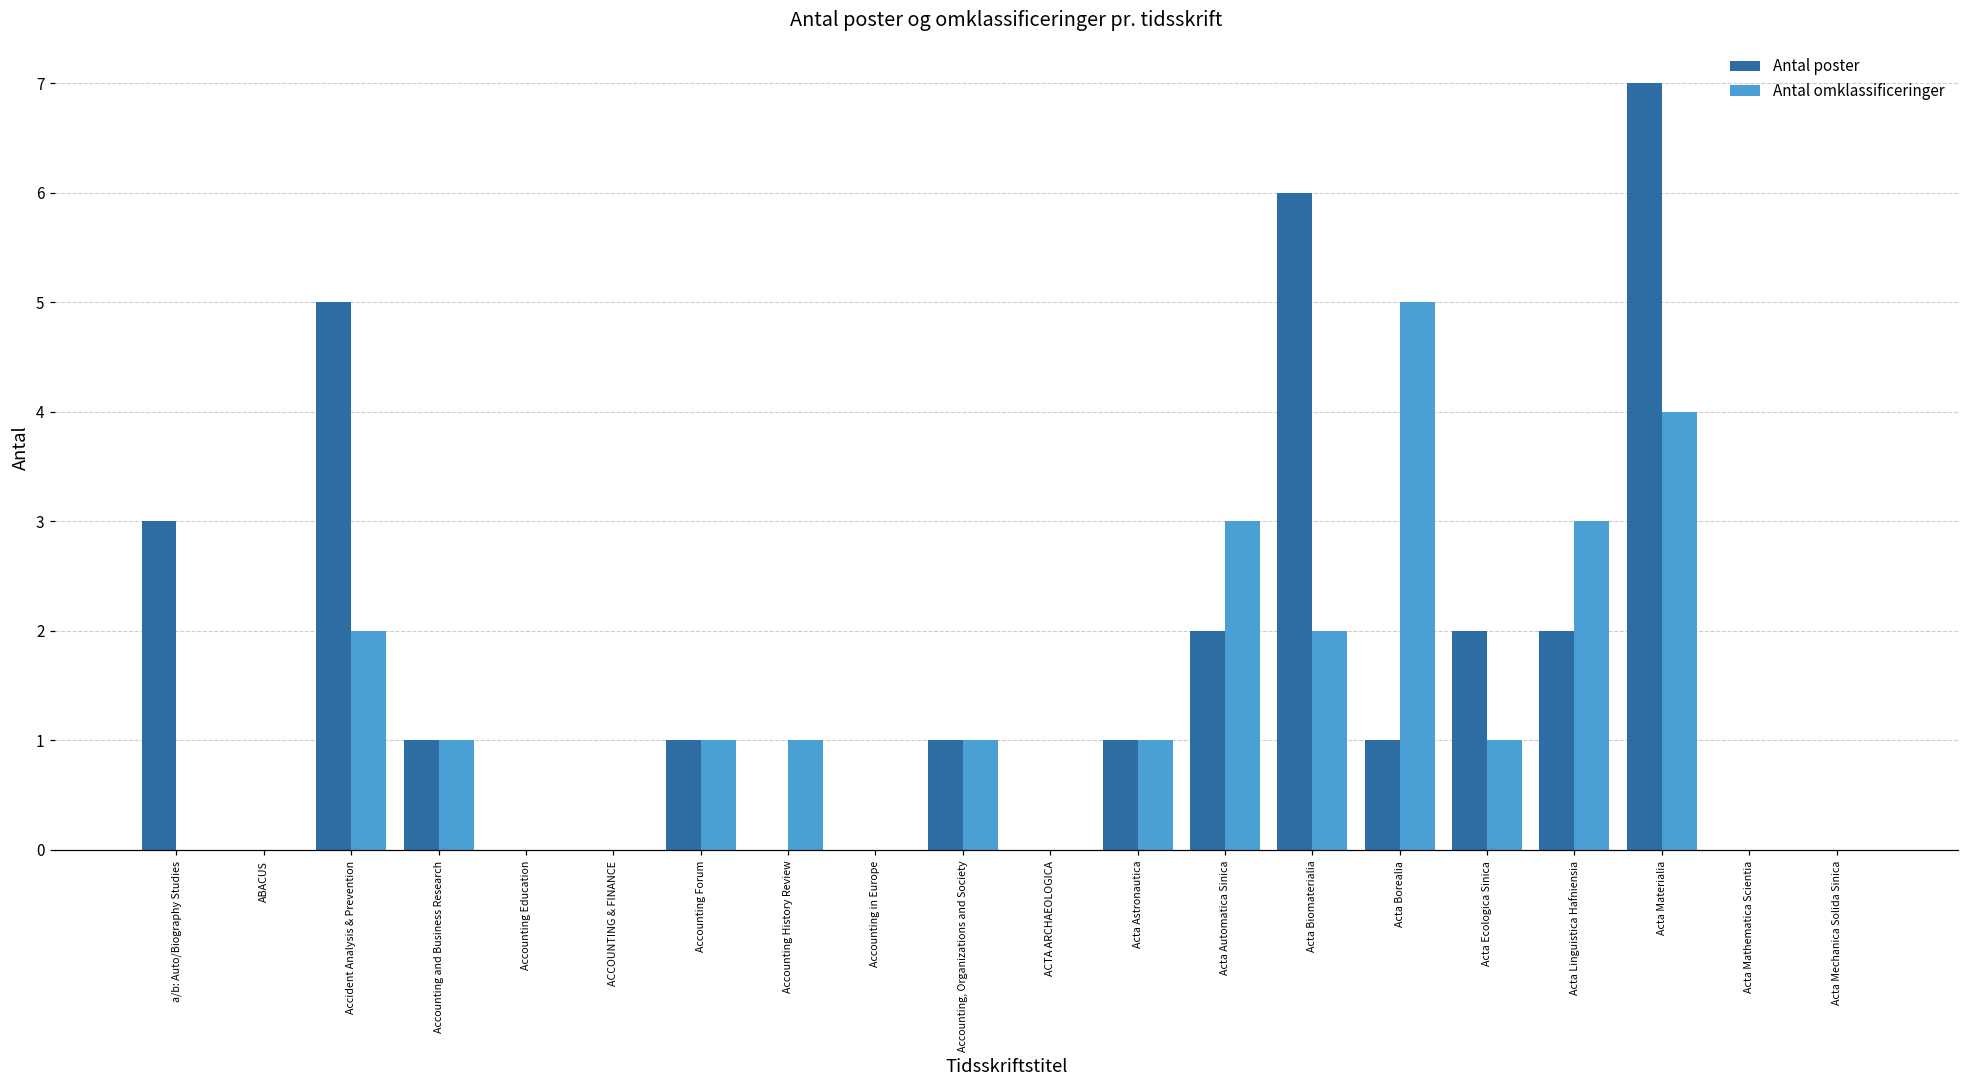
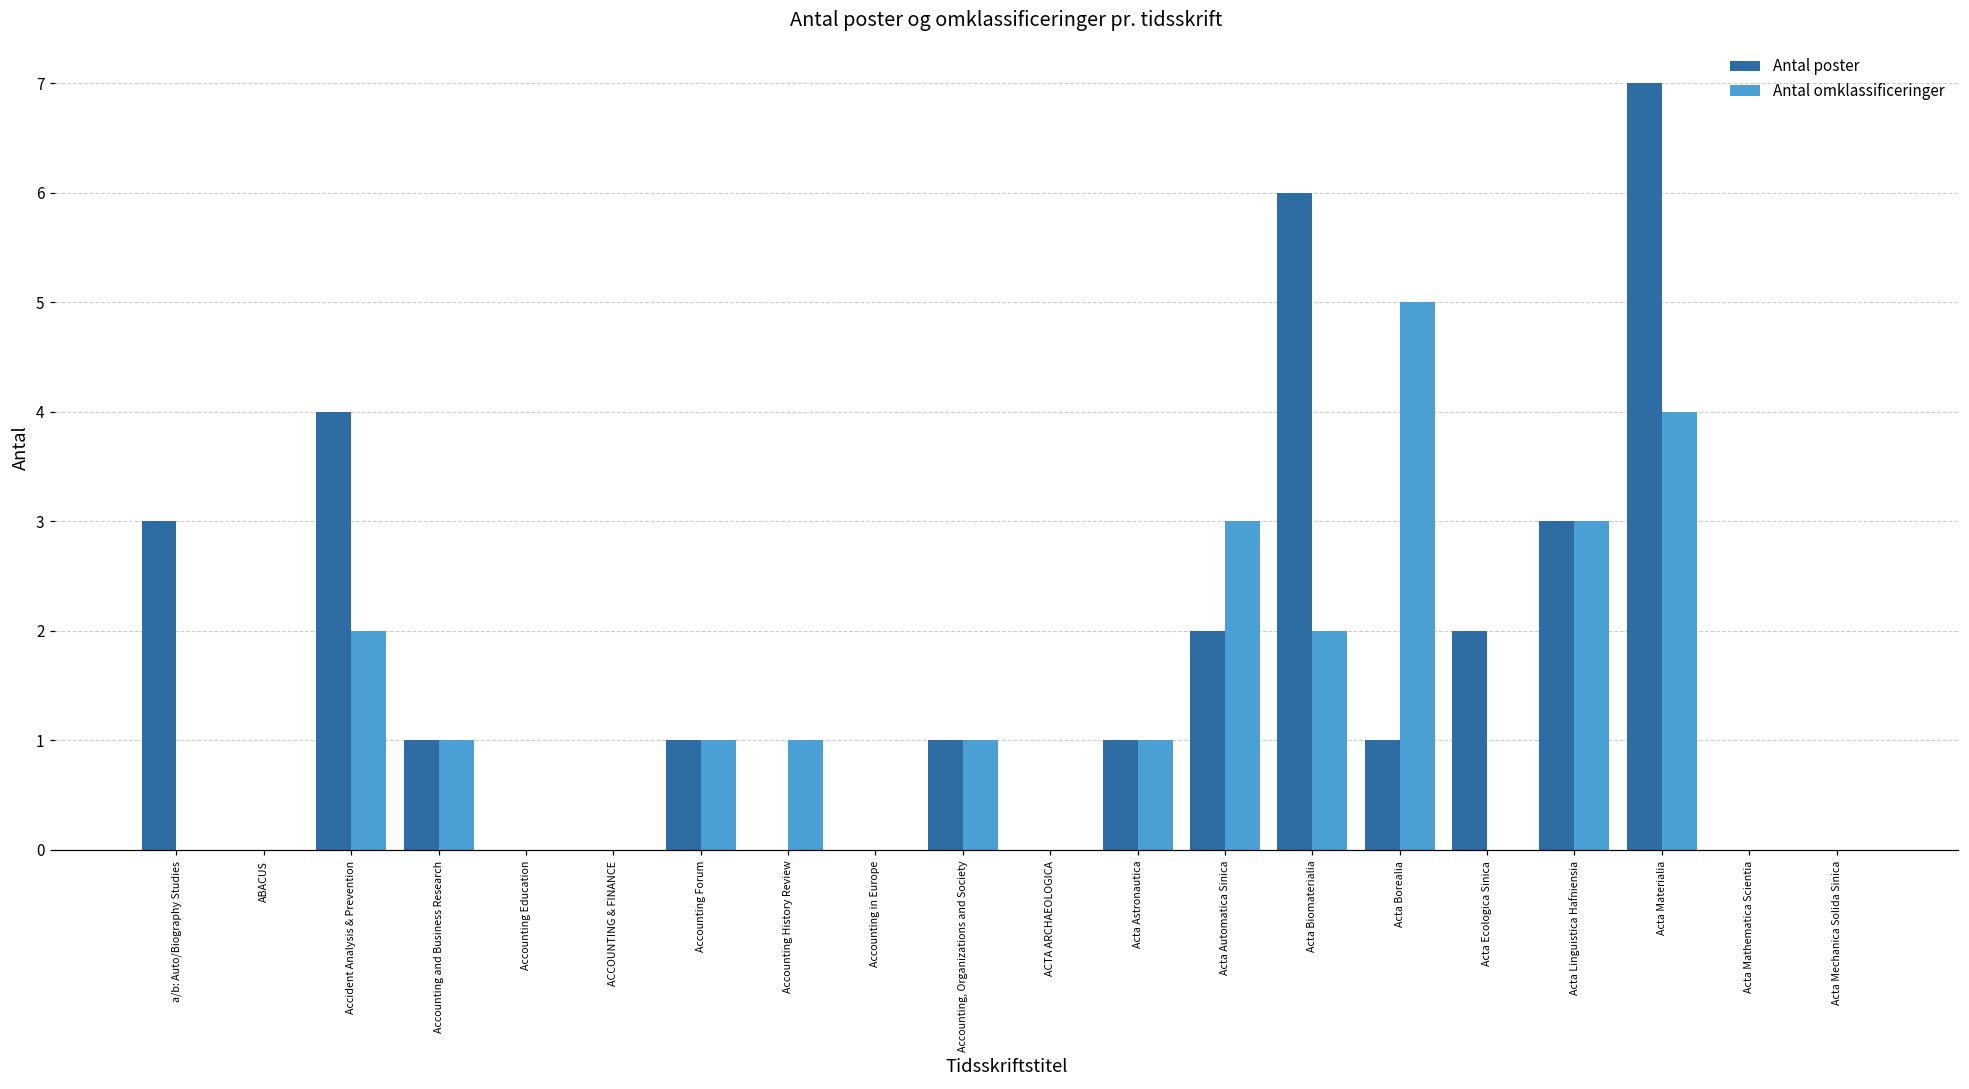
  {
    "Antal poster": {
      "a/b: Auto/Biography Studies": 3,
      "ABACUS": 0,
-     "Accident Analysis & Prevention": 5,
+     "Accident Analysis & Prevention": 4,
      "Accounting and Business Research": 1,
      "Accounting Education": 0,
      "ACCOUNTING & FINANCE": 0,
      "Accounting Forum": 1,
      "Accounting History Review": 0,
      "Accounting in Europe": 0,
      "Accounting, Organizations and Society": 1,
      "ACTA ARCHAEOLOGICA": 0,
      "Acta Astronautica": 1,
      "Acta Automatica Sinica": 2,
      "Acta Biomaterialia": 6,
      "Acta Borealia": 1,
      "Acta Ecologica Sinica": 2,
-     "Acta Linguistica Hafniensia": 2,
+     "Acta Linguistica Hafniensia": 3,
      "Acta Materialia": 7,
      "Acta Mathematica Scientia": 0,
      "Acta Mechanica Solida Sinica": 0
    },
    "Antal omklassificeringer": {
      "a/b: Auto/Biography Studies": 0,
      "ABACUS": 0,
      "Accident Analysis & Prevention": 2,
      "Accounting and Business Research": 1,
      "Accounting Education": 0,
      "ACCOUNTING & FINANCE": 0,
      "Accounting Forum": 1,
      "Accounting History Review": 1,
      "Accounting in Europe": 0,
      "Accounting, Organizations and Society": 1,
      "ACTA ARCHAEOLOGICA": 0,
      "Acta Astronautica": 1,
      "Acta Automatica Sinica": 3,
      "Acta Biomaterialia": 2,
      "Acta Borealia": 5,
-     "Acta Ecologica Sinica": 1,
+     "Acta Ecologica Sinica": 0,
      "Acta Linguistica Hafniensia": 3,
      "Acta Materialia": 4,
      "Acta Mathematica Scientia": 0,
      "Acta Mechanica Solida Sinica": 0
    }
  }
